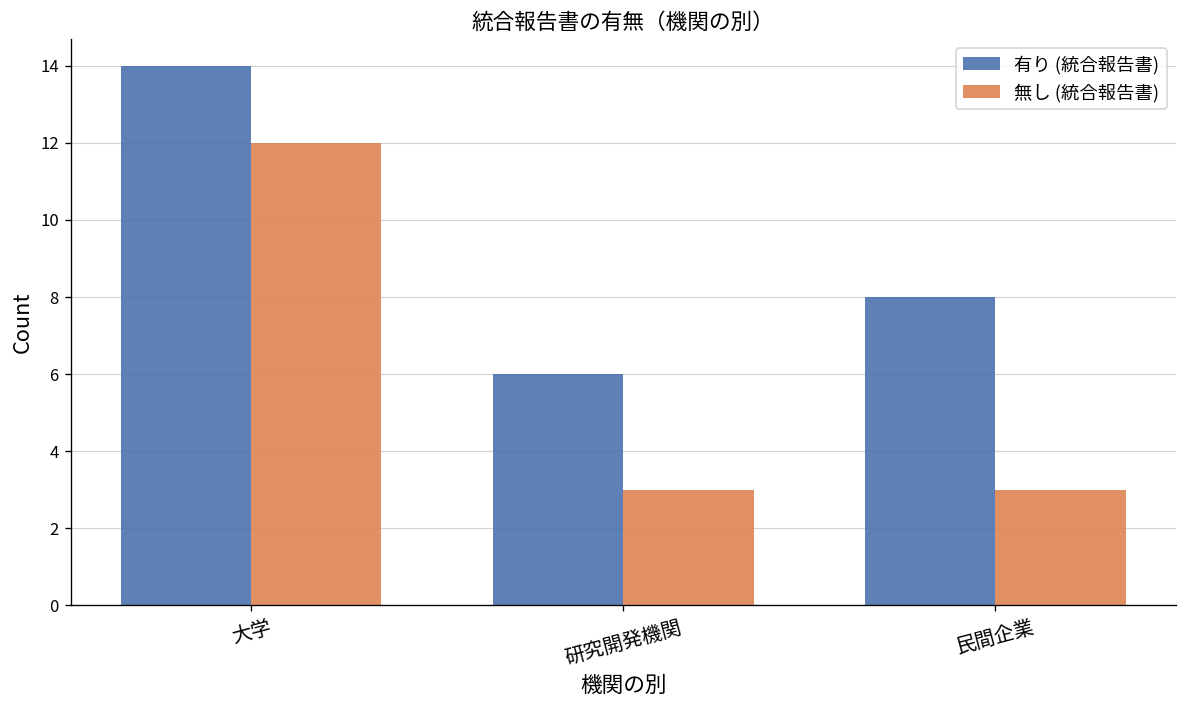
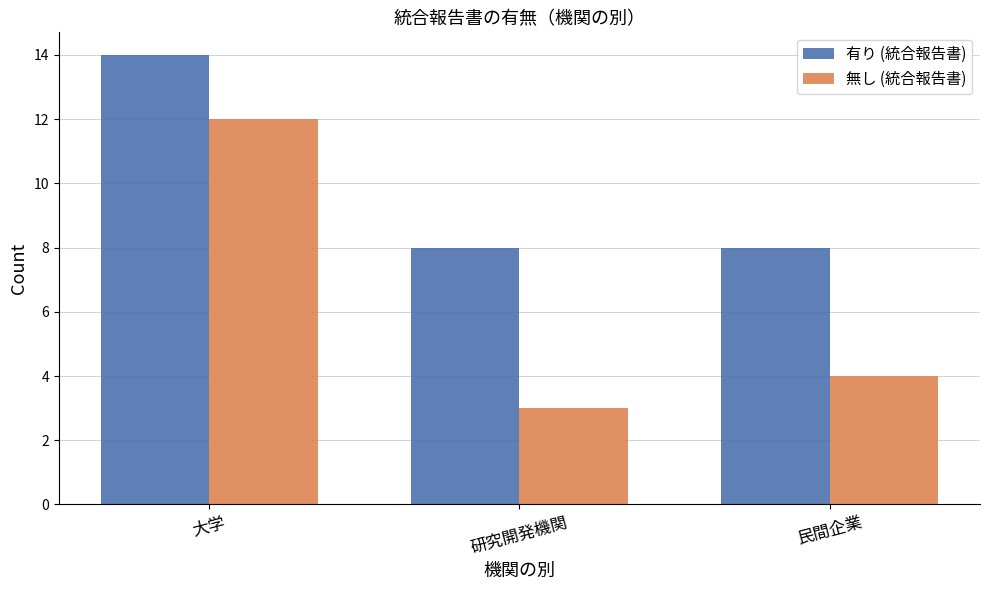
  {
    "有り (統合報告書)": {
      "大学": 14,
-     "研究開発機関": 6,
+     "研究開発機関": 8,
      "民間企業": 8
    },
    "無し (統合報告書)": {
      "大学": 12,
      "研究開発機関": 3,
-     "民間企業": 3
+     "民間企業": 4
    }
  }
